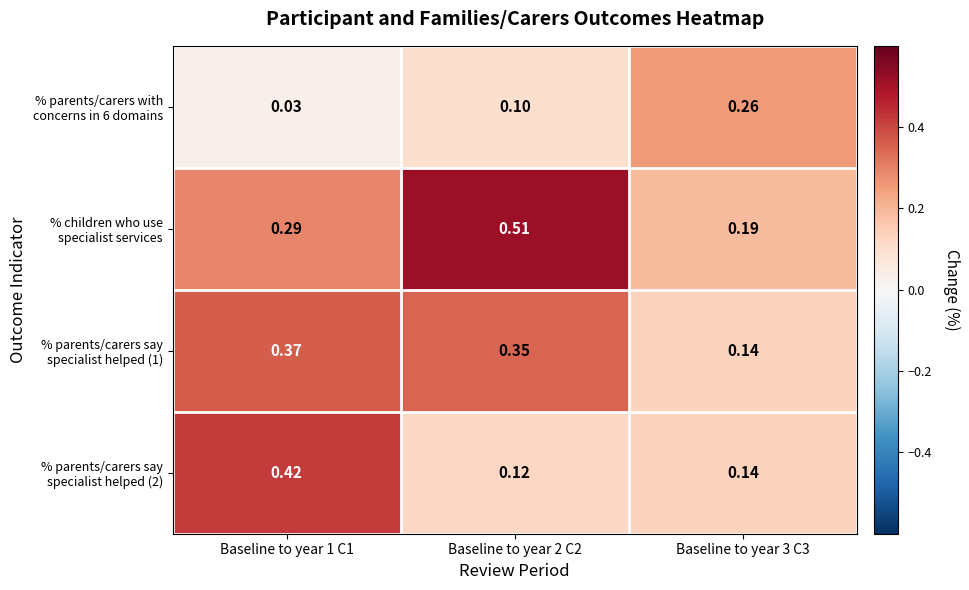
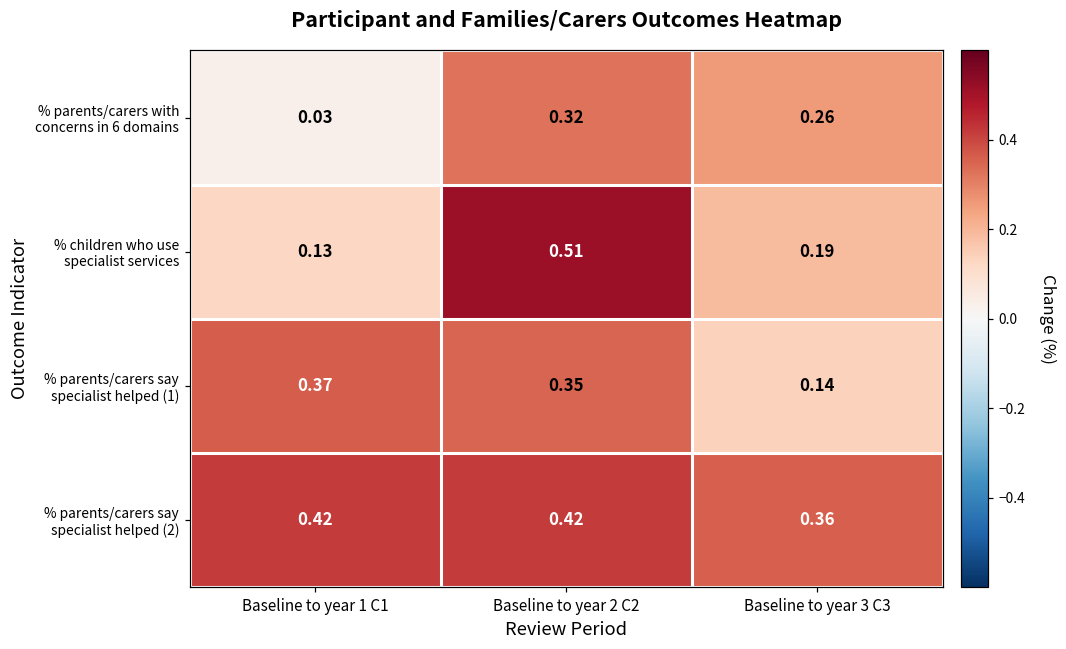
  {
    "% parents/carers with concerns in 6 domains": {
      "Baseline to year 1 C1": 0.03,
-     "Baseline to year 2 C2": 0.10,
+     "Baseline to year 2 C2": 0.32,
      "Baseline to year 3 C3": 0.26
    },
    "% children who use specialist services": {
-     "Baseline to year 1 C1": 0.29,
+     "Baseline to year 1 C1": 0.13,
      "Baseline to year 2 C2": 0.51,
      "Baseline to year 3 C3": 0.19
    },
    "% parents/carers say specialist helped (1)": {
      "Baseline to year 1 C1": 0.37,
      "Baseline to year 2 C2": 0.35,
      "Baseline to year 3 C3": 0.14
    },
    "% parents/carers say specialist helped (2)": {
      "Baseline to year 1 C1": 0.42,
-     "Baseline to year 2 C2": 0.12,
-     "Baseline to year 3 C3": 0.14
+     "Baseline to year 2 C2": 0.42,
+     "Baseline to year 3 C3": 0.36
    }
  }
